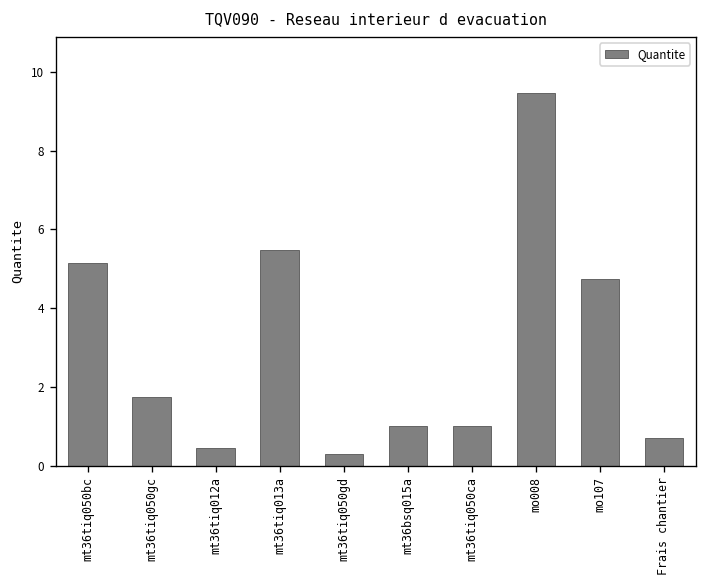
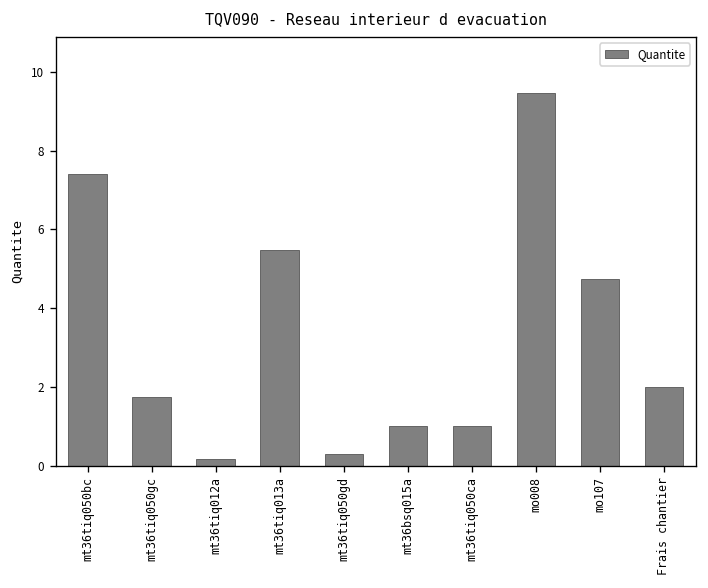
  {
-   "mt36tiq050bc": 5.2,
+   "mt36tiq050bc": 7.4,
    "mt36tiq050gc": 1.7,
-   "mt36tiq012a": 0.4,
+   "mt36tiq012a": 0.2,
    "mt36tiq013a": 5.5,
    "mt36tiq050gd": 0.3,
    "mt36bsq015a": 1.0,
    "mt36tiq050ca": 1.0,
    "mo008": 9.5,
    "mo107": 4.7,
-   "Frais chantier": 0.7
+   "Frais chantier": 2.0
  }
